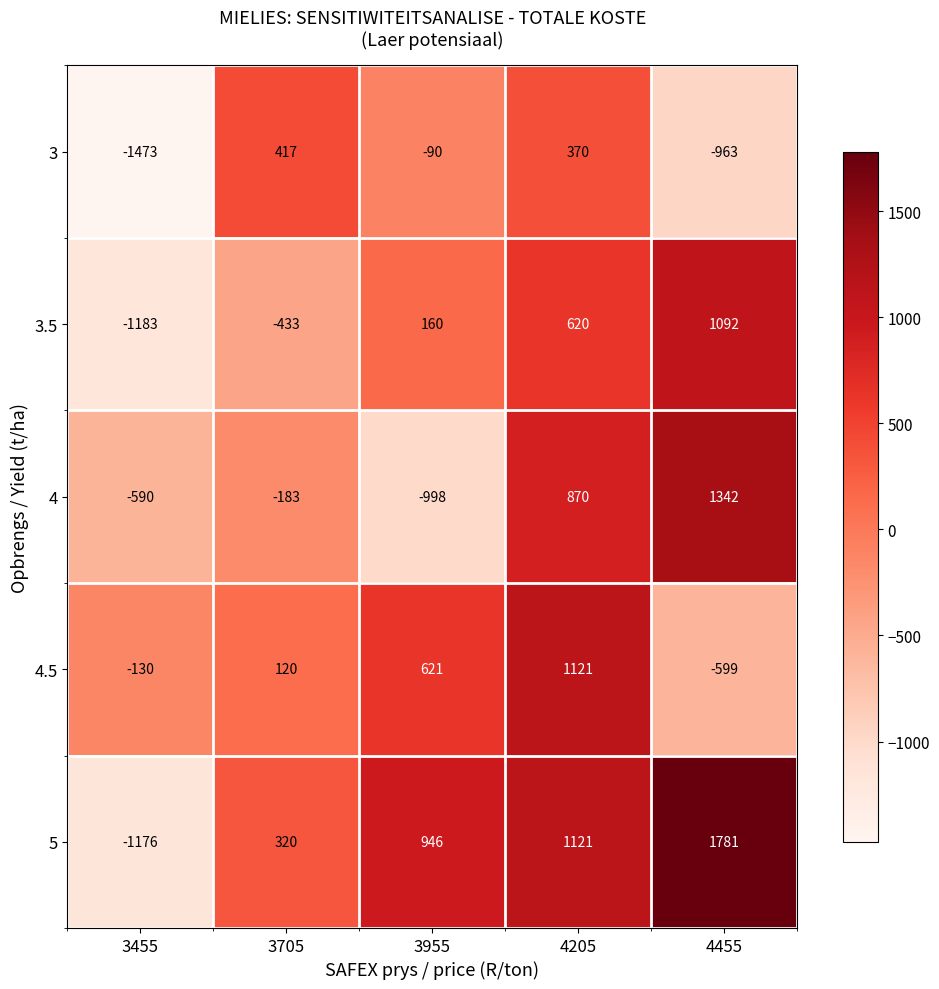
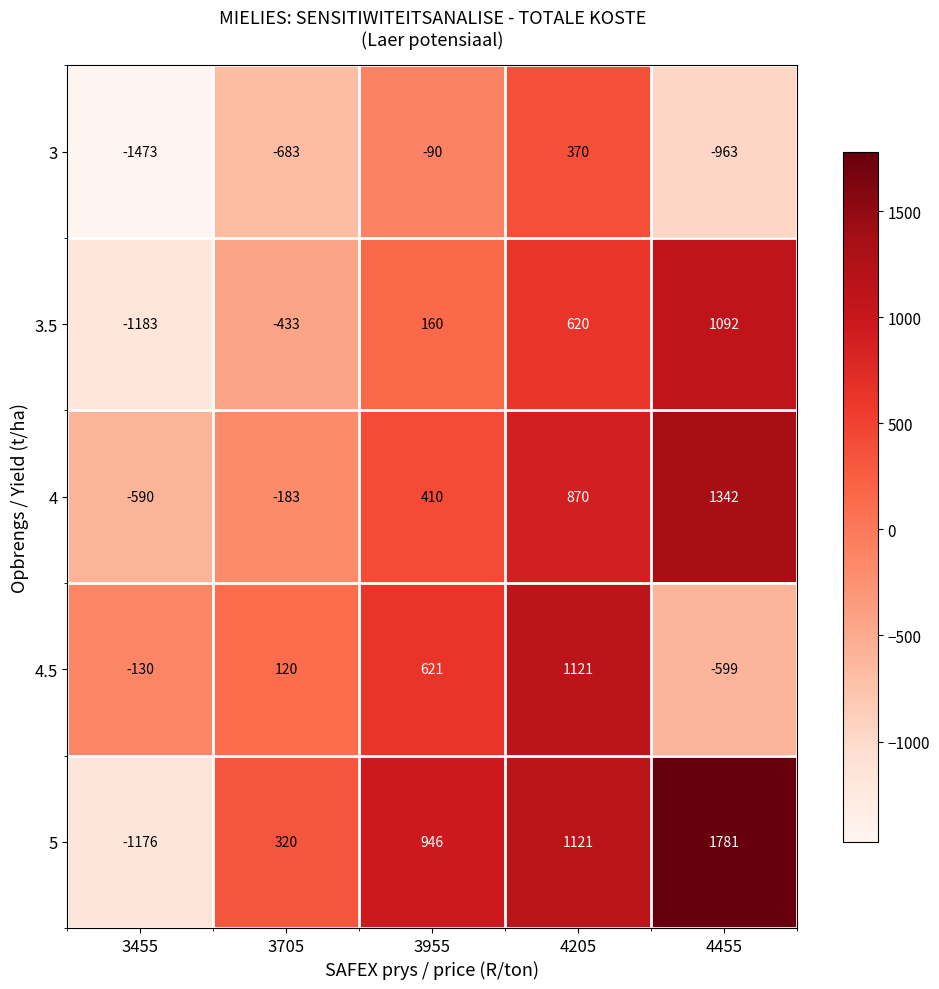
  {
    "3": {
      "3455": -1473,
-     "3705": 417,
+     "3705": -683,
      "3955": -90,
      "4205": 370,
      "4455": -963
    },
    "3.5": {
      "3455": -1183,
      "3705": -433,
      "3955": 160,
      "4205": 620,
      "4455": 1092
    },
    "4": {
      "3455": -590,
      "3705": -183,
-     "3955": -998,
+     "3955": 410,
      "4205": 870,
      "4455": 1342
    },
    "4.5": {
      "3455": -130,
      "3705": 120,
      "3955": 621,
      "4205": 1121,
      "4455": -599
    },
    "5": {
      "3455": -1176,
      "3705": 320,
      "3955": 946,
      "4205": 1121,
      "4455": 1781
    }
  }
